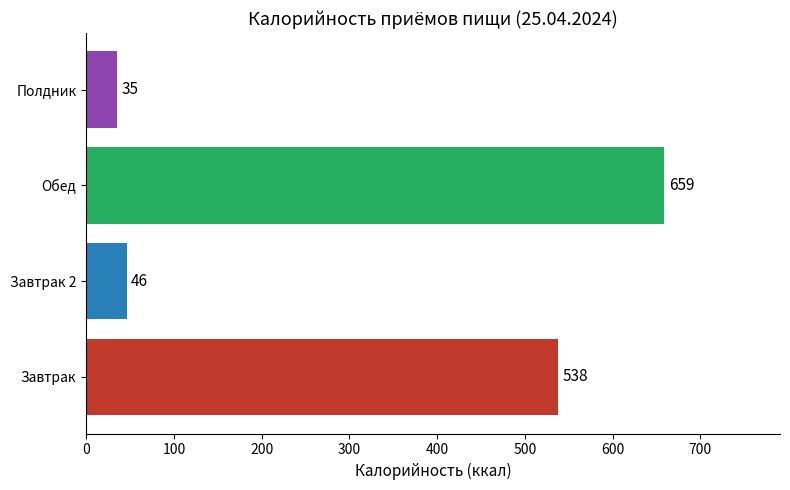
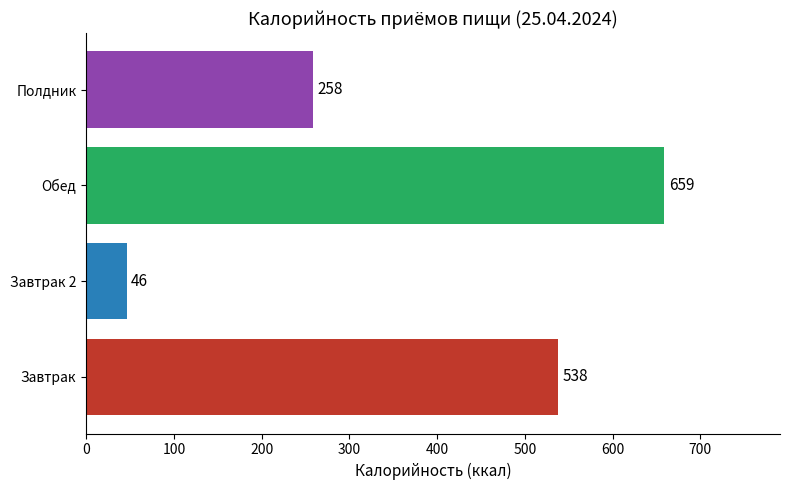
  {
-   "Полдник": 35,
+   "Полдник": 258,
    "Обед": 659,
    "Завтрак 2": 46,
    "Завтрак": 538
  }
